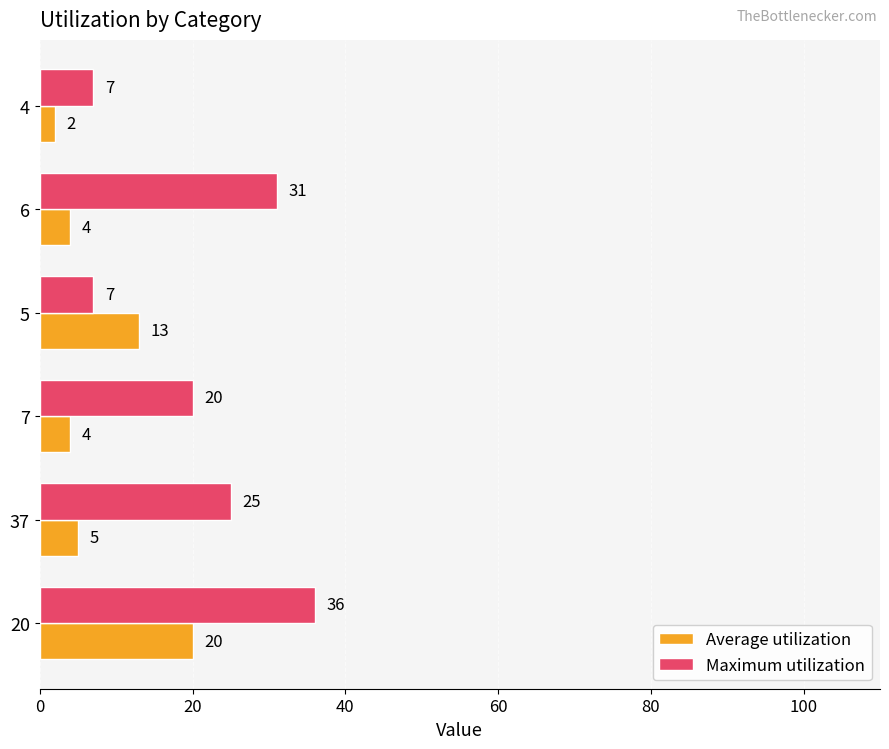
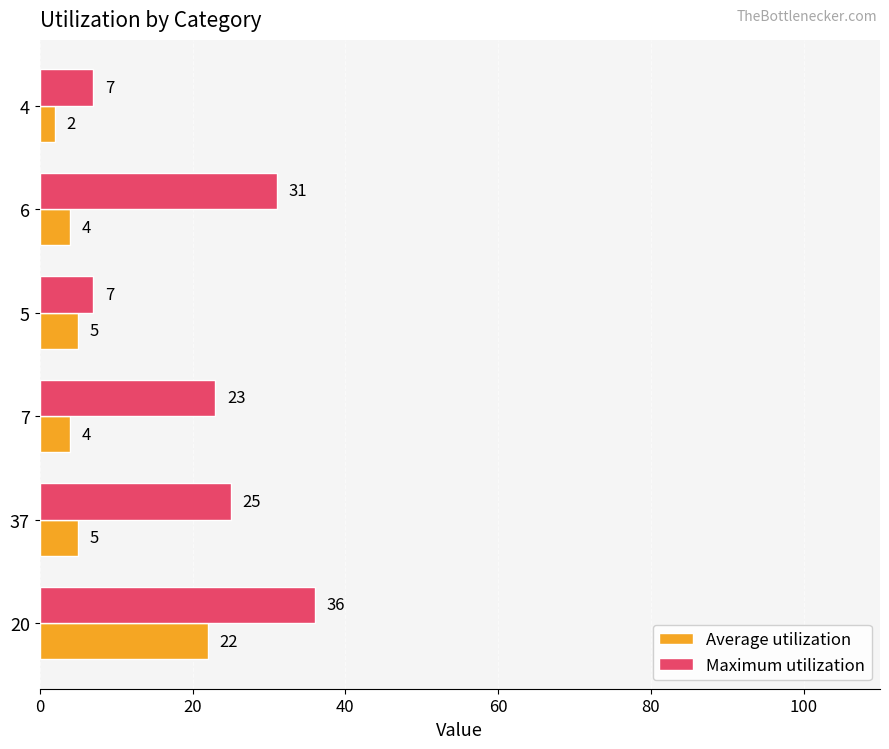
  {
    "Average utilization": {
      "4": 2,
      "6": 4,
-     "5": 13,
+     "5": 5,
      "7": 4,
      "37": 5,
-     "20": 20
+     "20": 22
    },
    "Maximum utilization": {
      "4": 7,
      "6": 31,
      "5": 7,
-     "7": 20,
+     "7": 23,
      "37": 25,
      "20": 36
    }
  }
